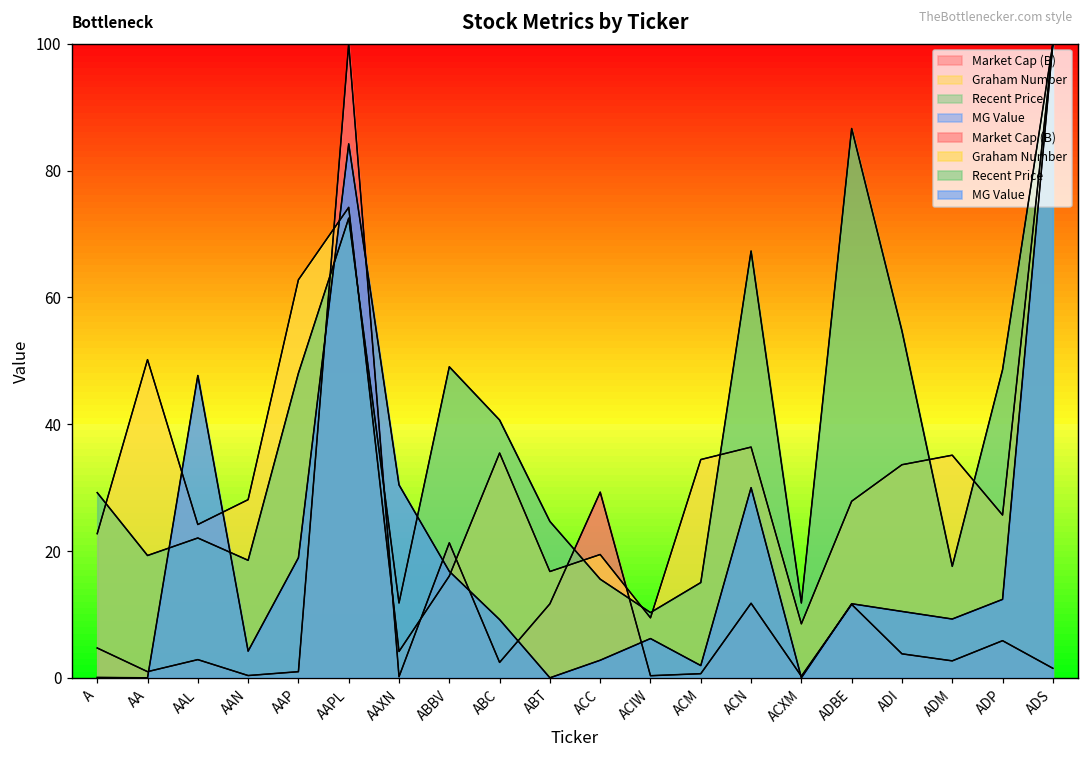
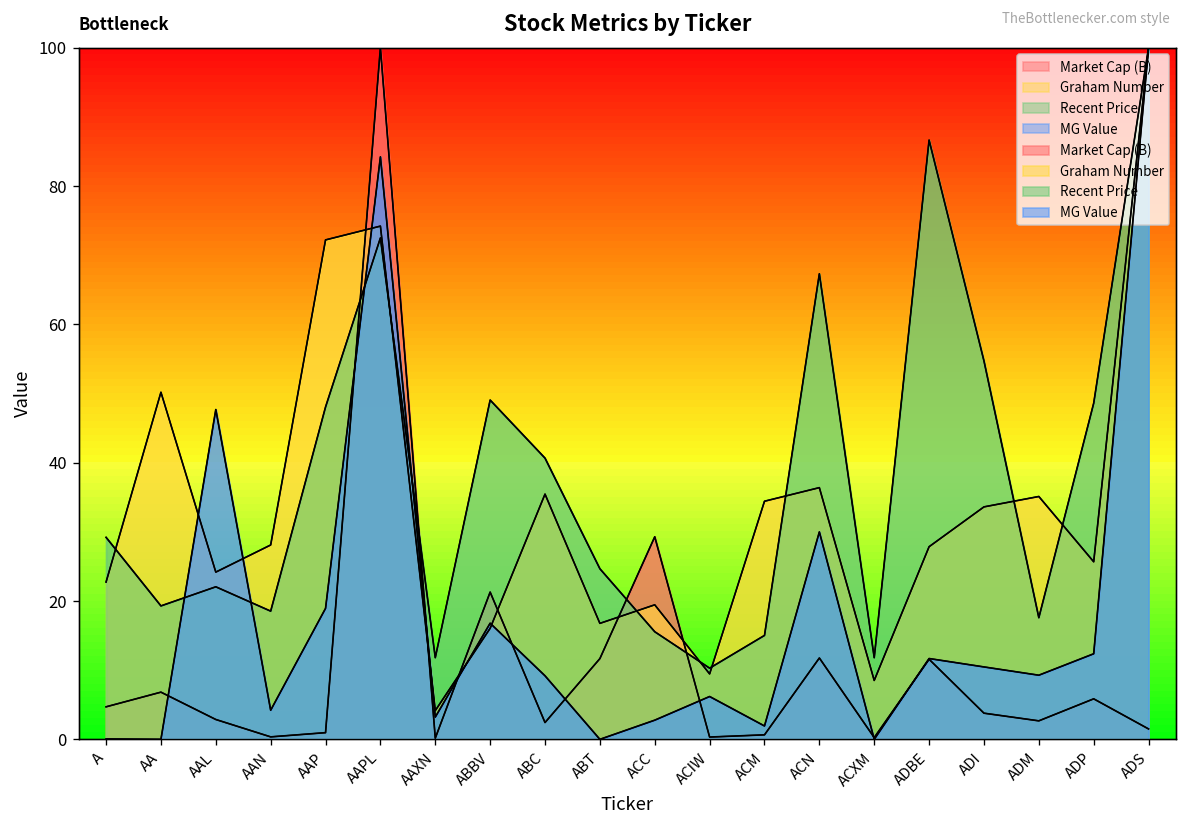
  {
    "Market Cap (B)": {
      "A": 5,
-     "AA": 1,
+     "AA": 7,
      "AAL": 3,
      "AAN": 0,
      "AAP": 1,
      "AAPL": 100,
      "AAXN": 0,
      "ABBV": 21,
      "ABC": 2,
      "ABT": 12,
      "ACC": 29,
      "ACIW": 0,
      "ACM": 1,
      "ACN": 12,
      "ADI": 4,
      "ADM": 3,
      "ADP": 6,
      "ADS": 2
    },
    "Graham Number": {
      "A": 23,
      "AA": 50,
      "AAL": 24,
      "AAN": 28,
-     "AAP": 63,
+     "AAP": 72,
      "AAPL": 74,
      "AAXN": 4,
      "ABBV": 16,
      "ABC": 35,
      "ABT": 17,
      "ACC": 19,
      "ACIW": 9,
      "ACM": 34,
      "ACN": 36,
      "ACXM": 9,
      "ADBE": 28,
      "ADI": 34,
      "ADM": 35,
      "ADP": 26
    },
    "Recent Price": {
      "A": 29,
      "AA": 19,
      "AAL": 22,
      "AAN": 19,
      "AAP": 48,
      "AAPL": 72,
      "AAXN": 12,
      "ABBV": 49,
      "ABC": 41,
      "ABT": 25,
      "ACC": 16,
      "ACIW": 10,
      "ACM": 15,
      "ACN": 67,
      "ACXM": 12,
      "ADBE": 87,
      "ADI": 55,
      "ADM": 18,
      "ADP": 49
    },
    "MG Value": {
      "A": 0,
      "AA": 0,
      "AAL": 48,
      "AAN": 4,
      "AAP": 19,
      "AAPL": 84,
-     "AAXN": 30,
+     "AAXN": 3,
      "ABBV": 17,
      "ABC": 9,
      "ABT": 0,
      "ACC": 3,
      "ACIW": 6,
      "ACM": 2,
      "ACN": 30,
      "ADI": 10,
      "ADM": 9,
      "ADP": 12
    }
  }
